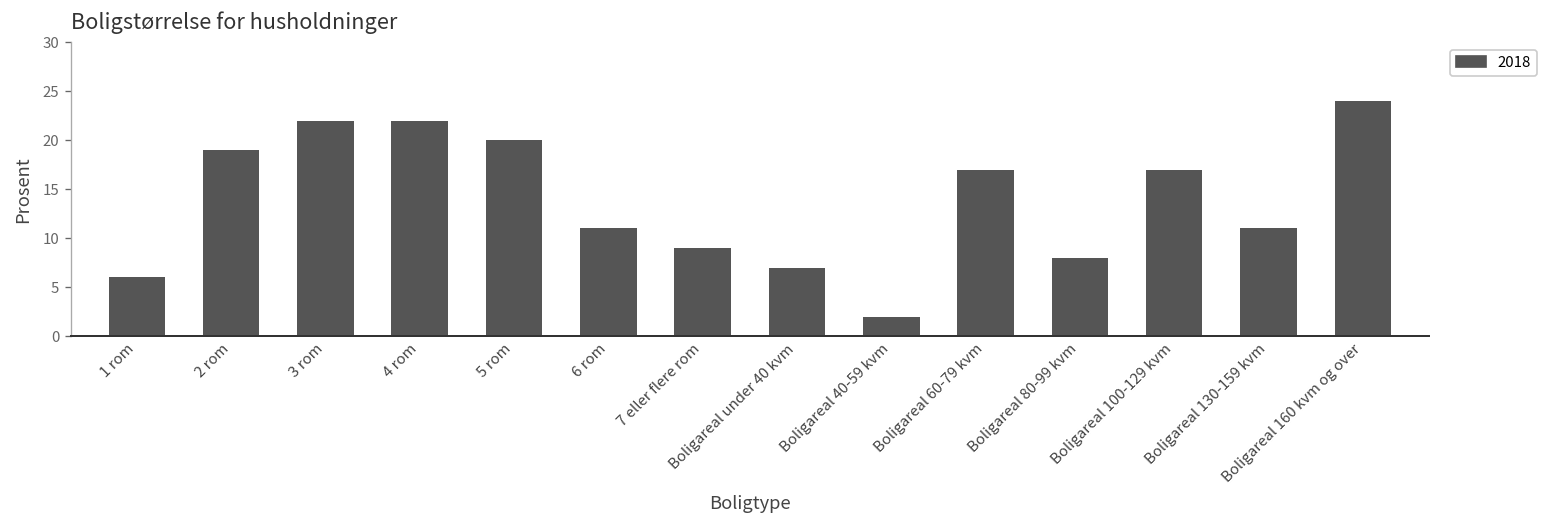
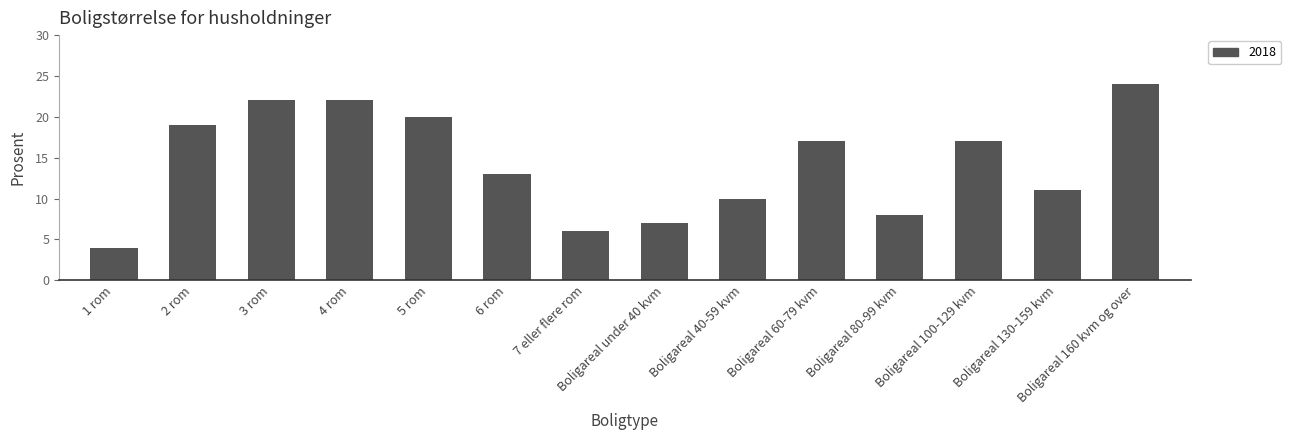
  {
-   "1 rom": 6,
+   "1 rom": 4,
    "2 rom": 19,
    "3 rom": 22,
    "4 rom": 22,
    "5 rom": 20,
-   "6 rom": 11,
-   "7 eller flere rom": 9,
+   "6 rom": 13,
+   "7 eller flere rom": 6,
    "Boligareal under 40 kvm": 7,
-   "Boligareal 40-59 kvm": 2,
+   "Boligareal 40-59 kvm": 10,
    "Boligareal 60-79 kvm": 17,
    "Boligareal 80-99 kvm": 8,
    "Boligareal 100-129 kvm": 17,
    "Boligareal 130-159 kvm": 11,
    "Boligareal 160 kvm og over": 24
  }
